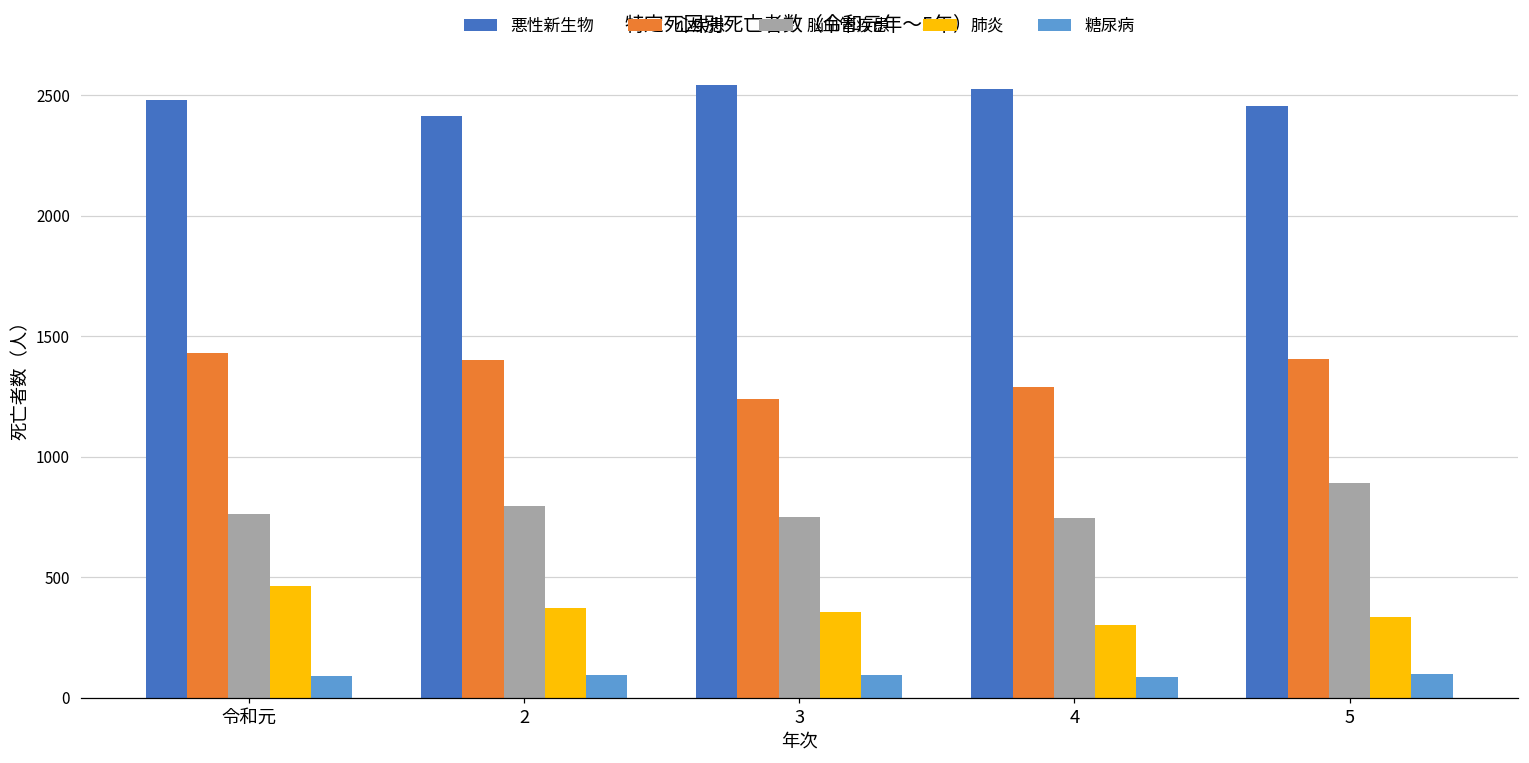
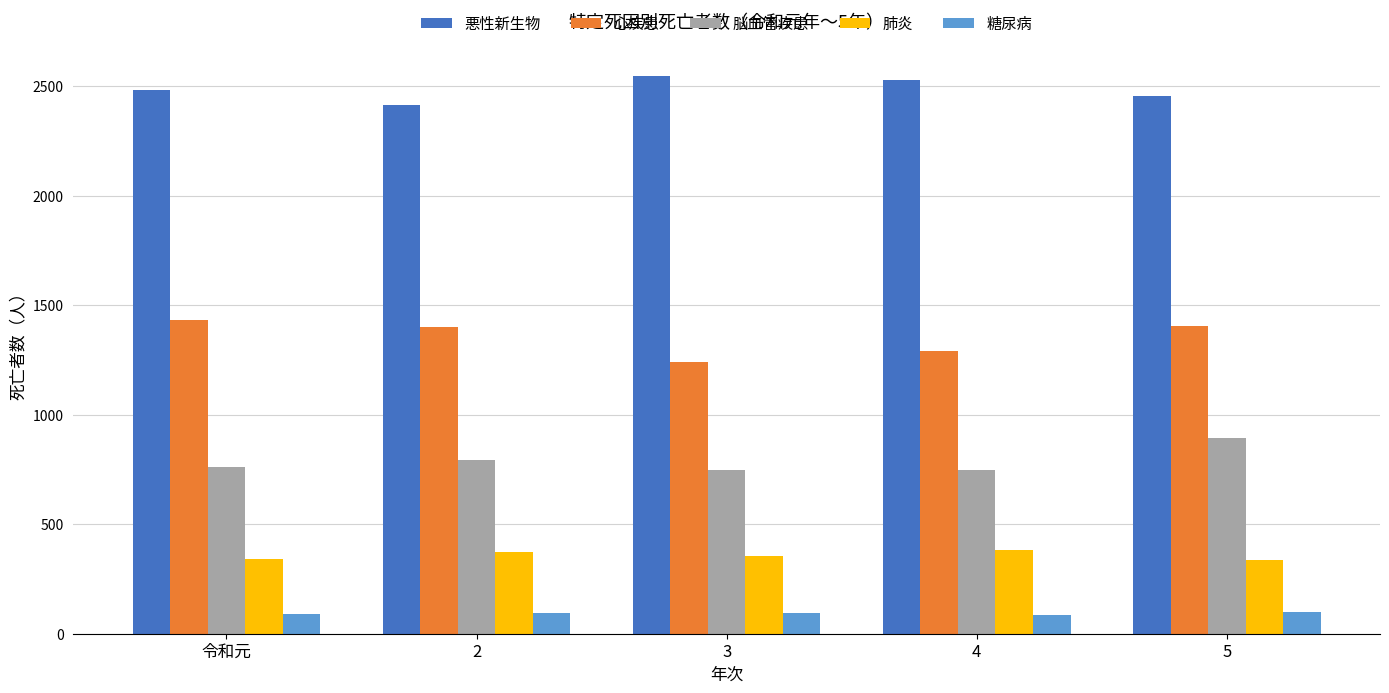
  {
    "心疾患": {
      "令和元": 1430,
      "2": 1400,
      "3": 1240,
      "4": 1290,
      "5": 1410
    },
    "脳血管疾患": {
      "令和元": 760,
      "2": 800,
      "3": 750,
      "4": 750,
      "5": 890
    },
    "肺炎": {
-     "令和元": 460,
+     "令和元": 340,
      "2": 370,
      "3": 360,
-     "4": 300,
+     "4": 380,
      "5": 340
    }
  }
